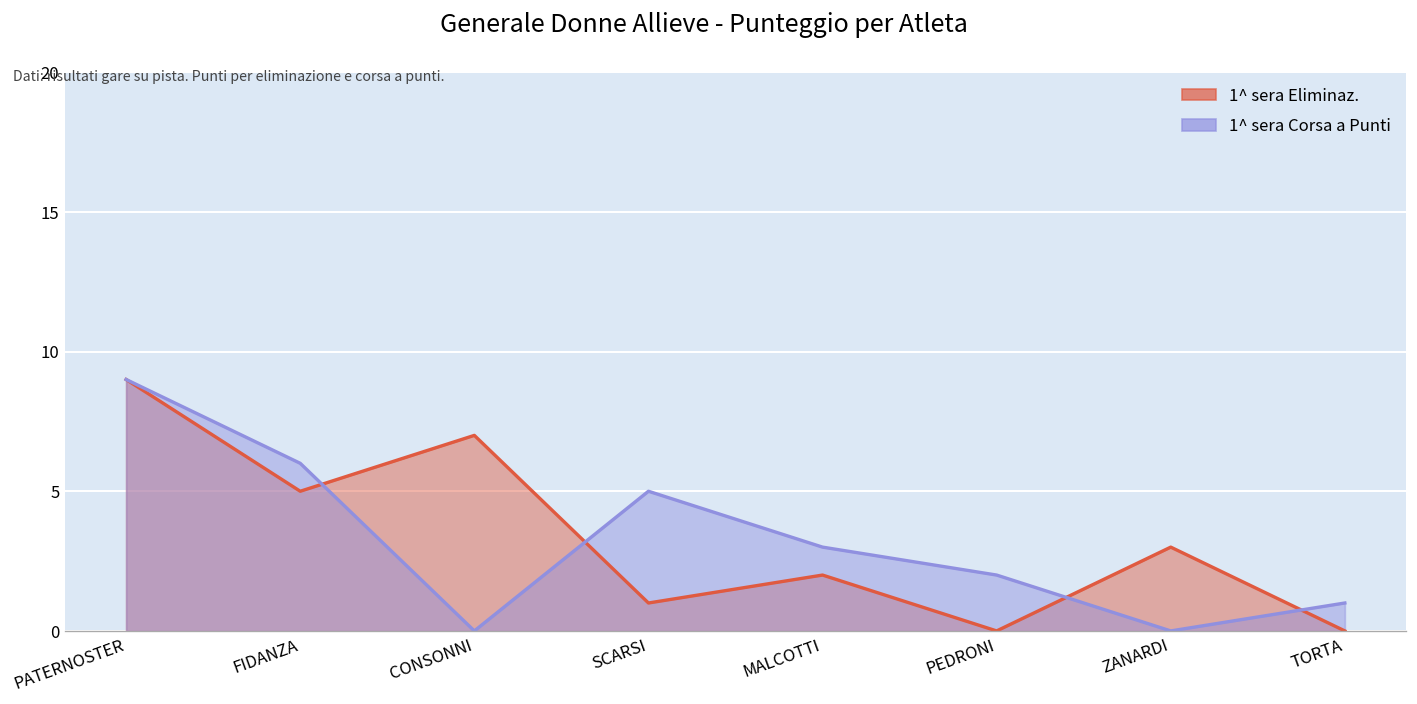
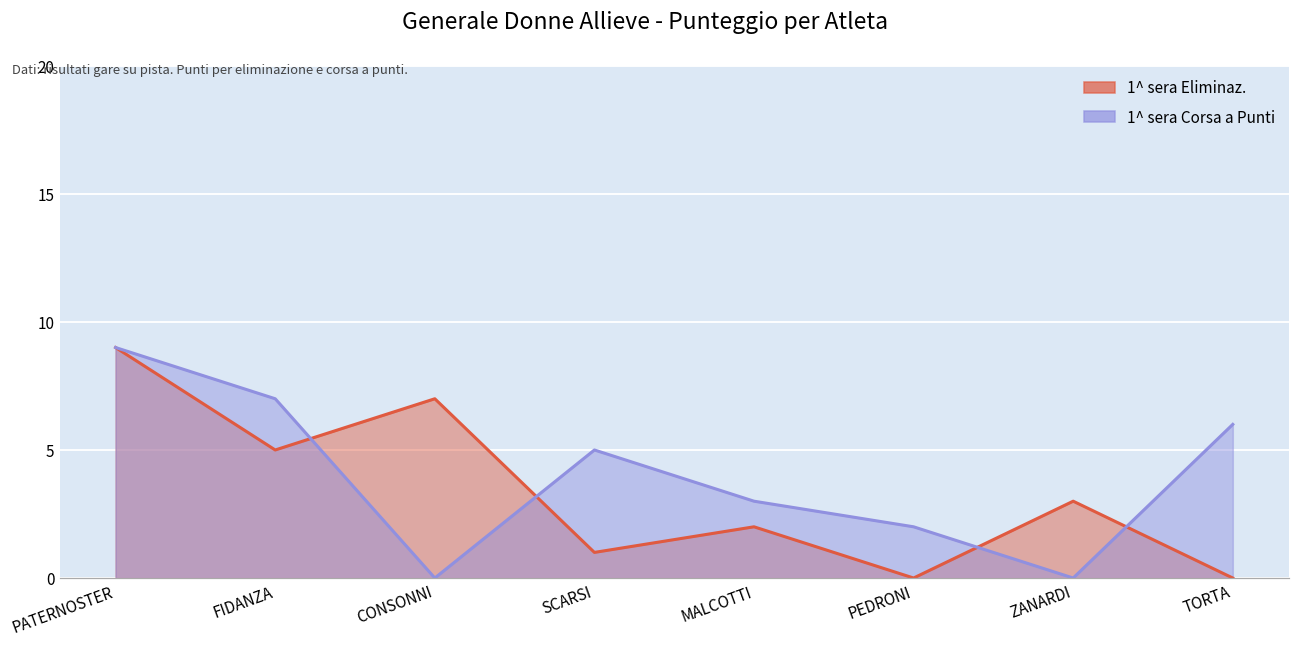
  {
    "1^ sera Eliminaz.": {
      "FIDANZA": 5,
      "CONSONNI": 7,
      "SCARSI": 1,
      "MALCOTTI": 2,
      "PEDRONI": 0,
      "ZANARDI": 3,
      "TORTA": 0
    },
    "1^ sera Corsa a Punti": {
-     "FIDANZA": 6,
+     "FIDANZA": 7,
      "CONSONNI": 0,
      "SCARSI": 5,
      "MALCOTTI": 3,
      "PEDRONI": 2,
      "ZANARDI": 0,
-     "TORTA": 1
+     "TORTA": 6
    }
  }
